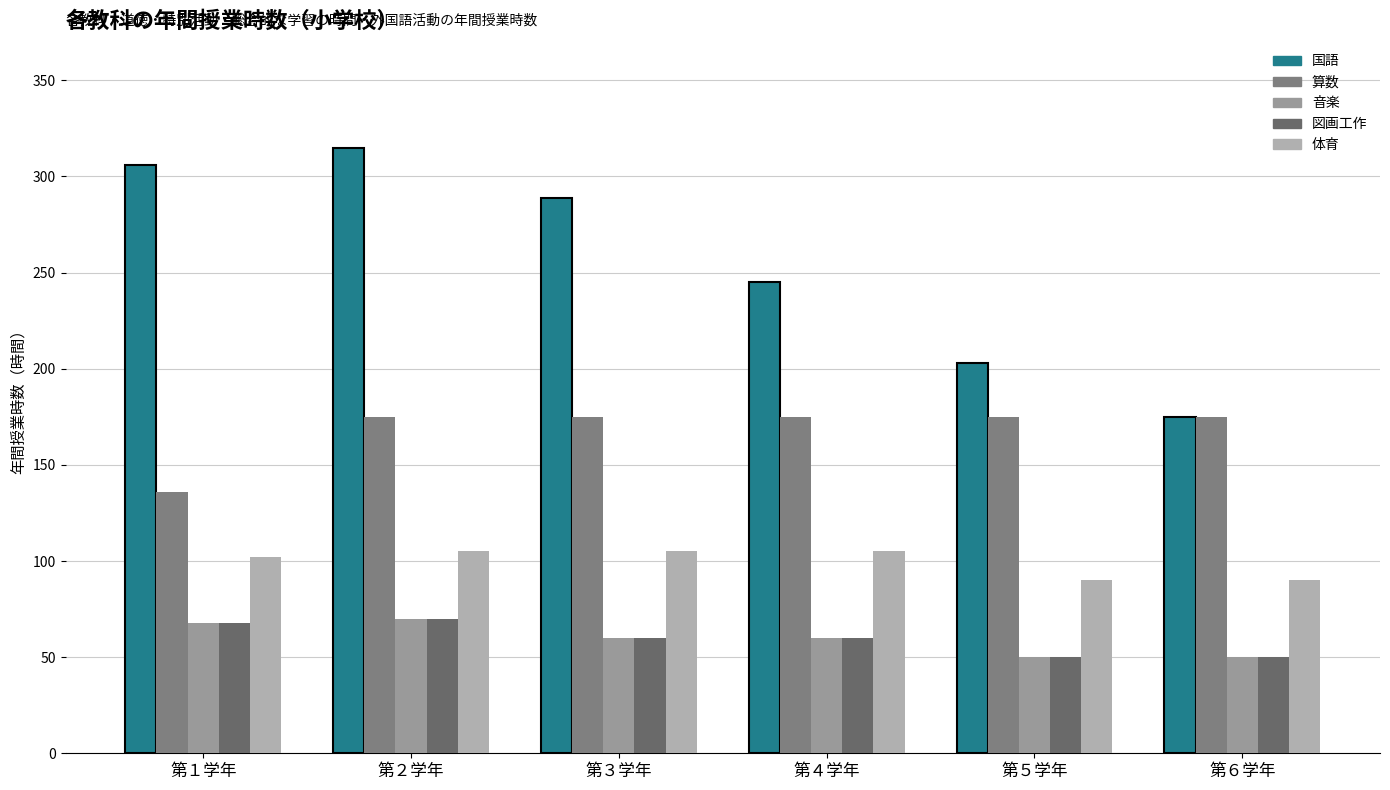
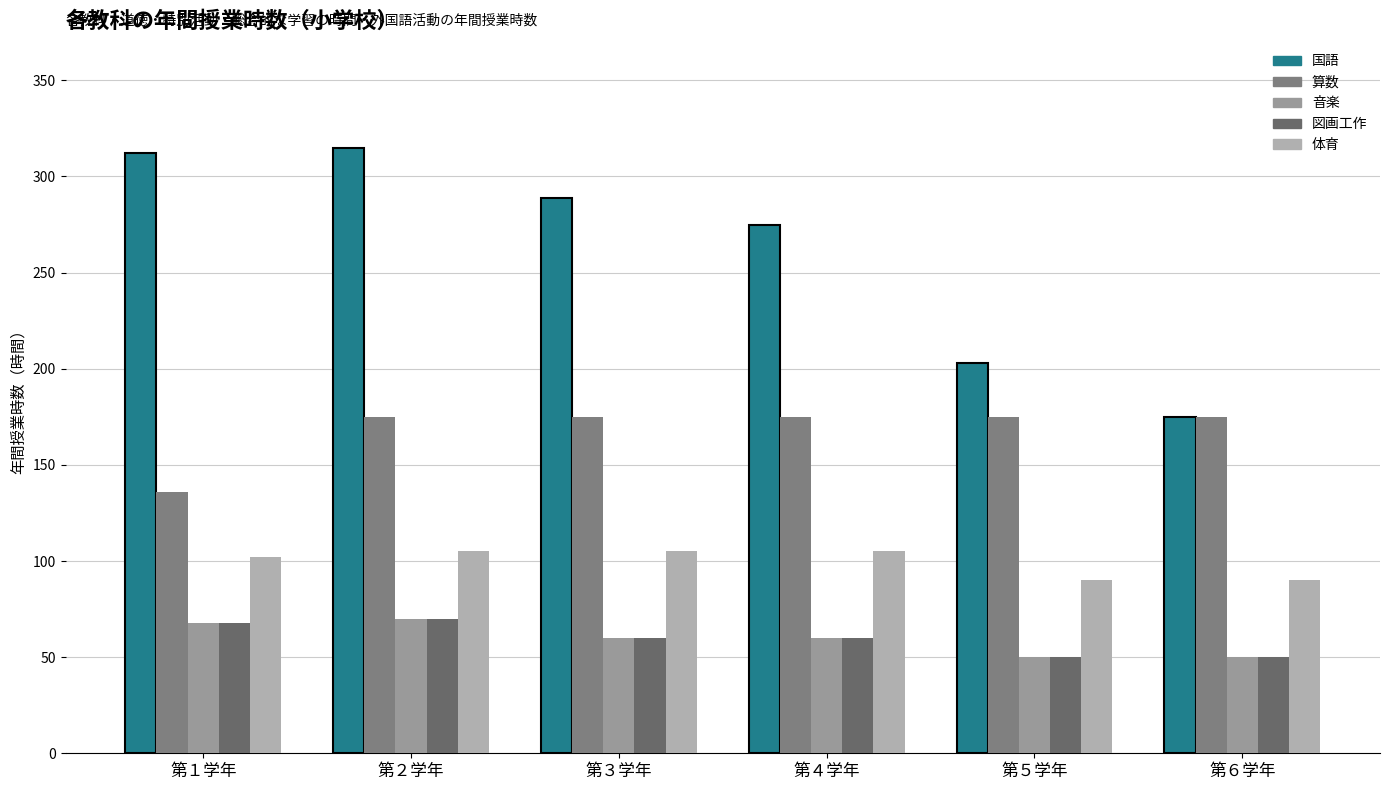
  {
    "国語": {
-     "第１学年": 306,
+     "第１学年": 312,
      "第２学年": 315,
      "第３学年": 289,
-     "第４学年": 245,
+     "第４学年": 275,
      "第５学年": 203,
      "第６学年": 175
    }
  }
